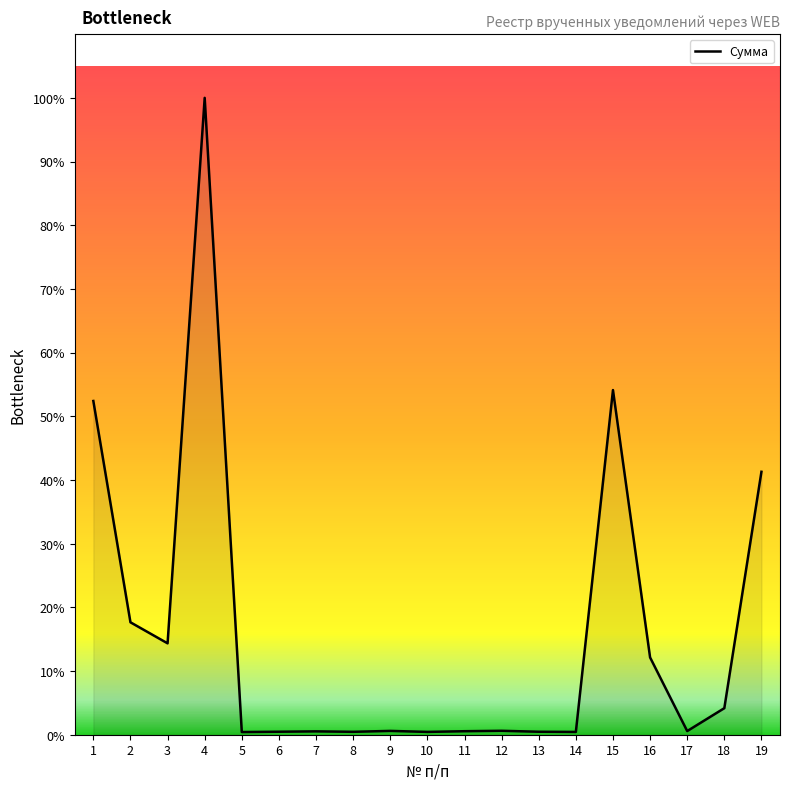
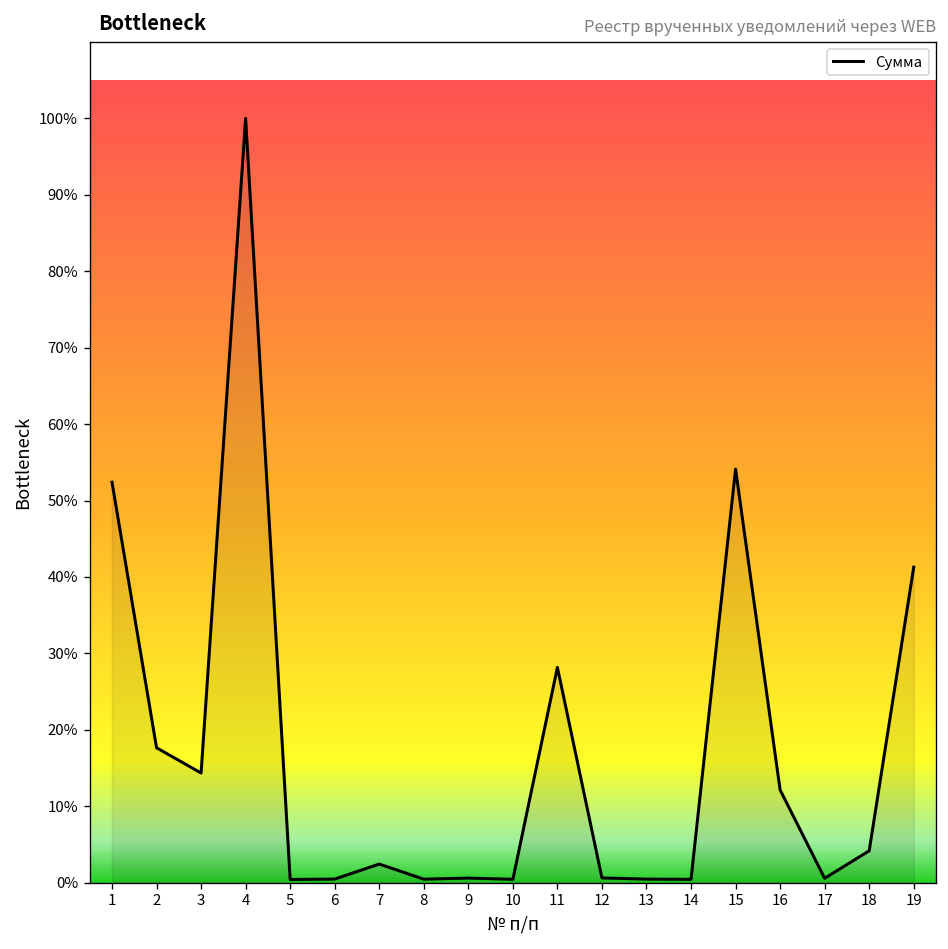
  {
    "1": "52%",
    "2": "18%",
    "3": "14%",
    "4": "100%",
    "5": "0%",
    "6": "0%",
-   "7": "1%",
+   "7": "2%",
    "8": "0%",
    "9": "1%",
    "10": "0%",
-   "11": "1%",
+   "11": "28%",
    "12": "1%",
    "13": "0%",
    "14": "0%",
    "15": "54%",
    "16": "12%",
    "17": "1%",
    "18": "4%",
    "19": "41%"
  }
